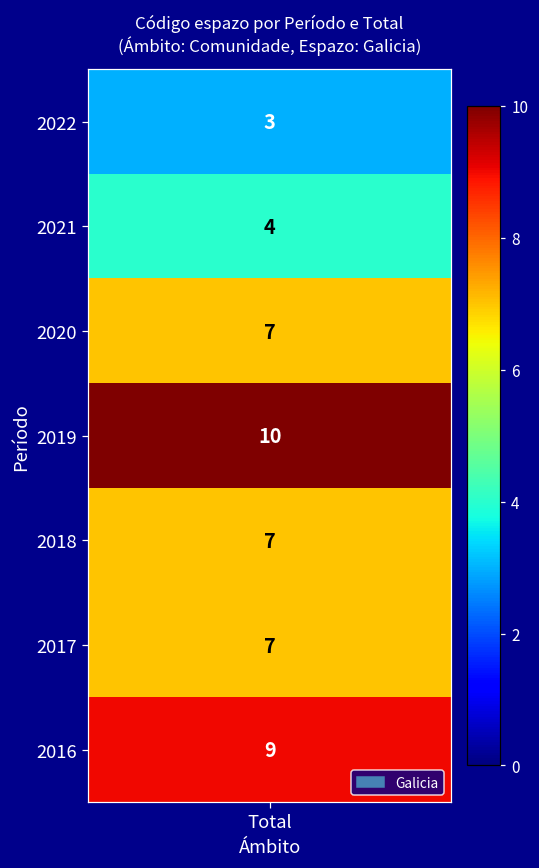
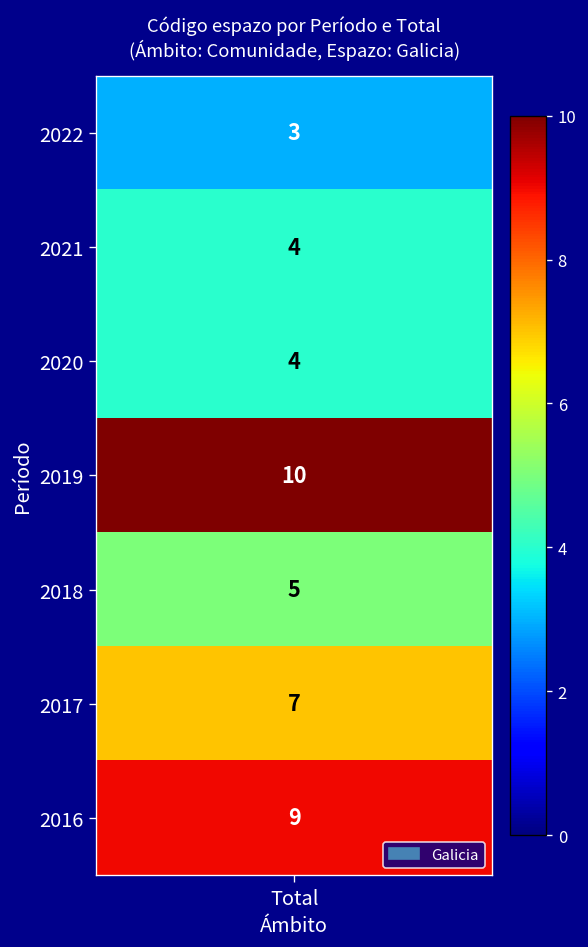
  {
    "2022": {
      "Total": 3
    },
    "2021": {
      "Total": 4
    },
    "2020": {
-     "Total": 7
+     "Total": 4
    },
    "2019": {
      "Total": 10
    },
    "2018": {
-     "Total": 7
+     "Total": 5
    },
    "2017": {
      "Total": 7
    },
    "2016": {
      "Total": 9
    }
  }
